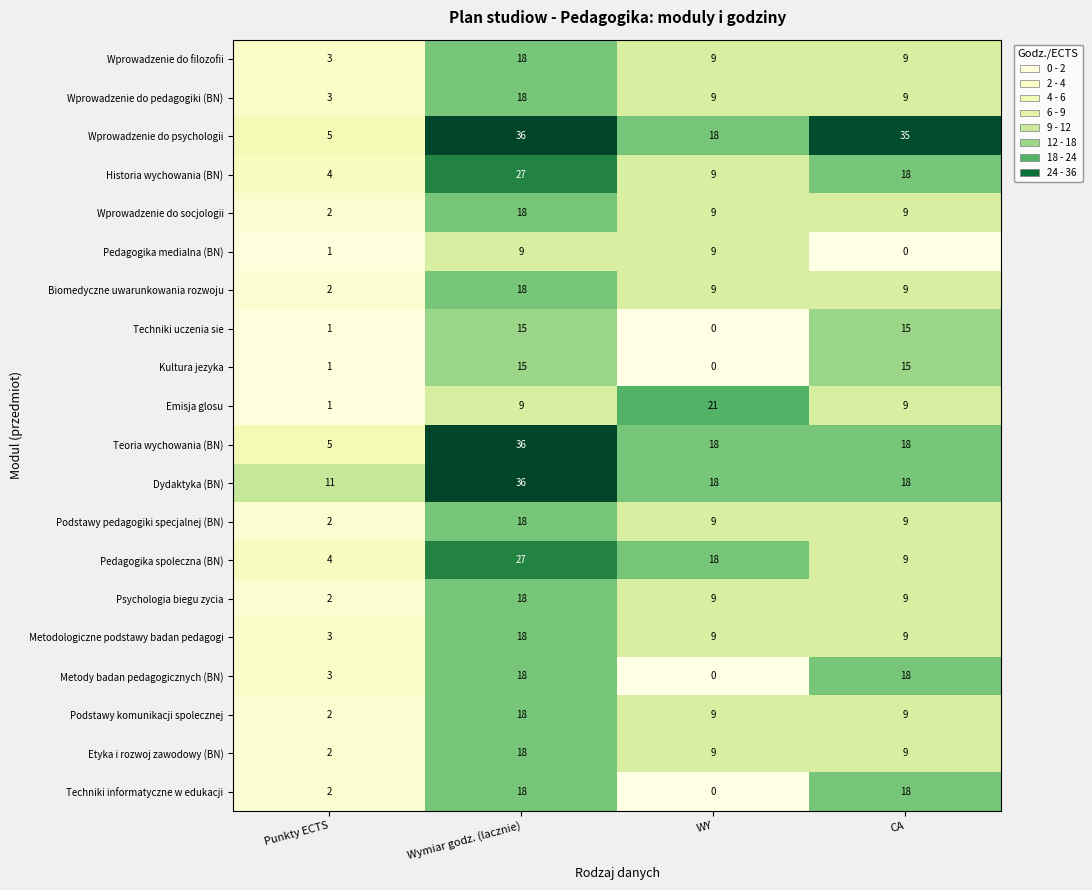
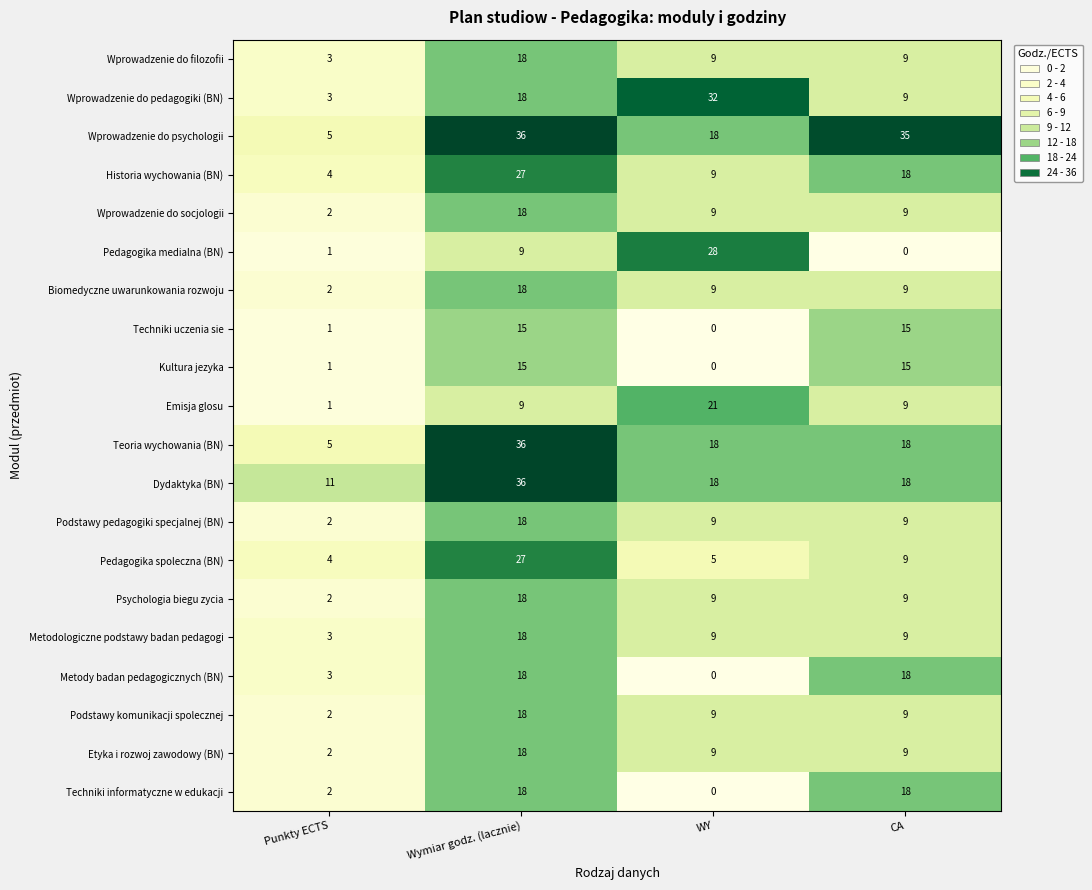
  {
    "Wprowadzenie do filozofii": {
      "Punkty ECTS": 3,
      "Wymiar godz. (lacznie)": 18,
      "WY": 9,
      "CA": 9
    },
    "Wprowadzenie do pedagogiki (BN)": {
      "Punkty ECTS": 3,
      "Wymiar godz. (lacznie)": 18,
-     "WY": 9,
+     "WY": 32,
      "CA": 9
    },
    "Wprowadzenie do psychologii": {
      "Punkty ECTS": 5,
      "Wymiar godz. (lacznie)": 36,
      "WY": 18,
      "CA": 35
    },
    "Historia wychowania (BN)": {
      "Punkty ECTS": 4,
      "Wymiar godz. (lacznie)": 27,
      "WY": 9,
      "CA": 18
    },
    "Wprowadzenie do socjologii": {
      "Punkty ECTS": 2,
      "Wymiar godz. (lacznie)": 18,
      "WY": 9,
      "CA": 9
    },
    "Pedagogika medialna (BN)": {
      "Punkty ECTS": 1,
      "Wymiar godz. (lacznie)": 9,
-     "WY": 9,
+     "WY": 28,
      "CA": 0
    },
    "Biomedyczne uwarunkowania rozwoju": {
      "Punkty ECTS": 2,
      "Wymiar godz. (lacznie)": 18,
      "WY": 9,
      "CA": 9
    },
    "Techniki uczenia sie": {
      "Punkty ECTS": 1,
      "Wymiar godz. (lacznie)": 15,
      "WY": 0,
      "CA": 15
    },
    "Kultura jezyka": {
      "Punkty ECTS": 1,
      "Wymiar godz. (lacznie)": 15,
      "WY": 0,
      "CA": 15
    },
    "Emisja glosu": {
      "Punkty ECTS": 1,
      "Wymiar godz. (lacznie)": 9,
      "WY": 21,
      "CA": 9
    },
    "Teoria wychowania (BN)": {
      "Punkty ECTS": 5,
      "Wymiar godz. (lacznie)": 36,
      "WY": 18,
      "CA": 18
    },
    "Dydaktyka (BN)": {
      "Punkty ECTS": 11,
      "Wymiar godz. (lacznie)": 36,
      "WY": 18,
      "CA": 18
    },
    "Podstawy pedagogiki specjalnej (BN)": {
      "Punkty ECTS": 2,
      "Wymiar godz. (lacznie)": 18,
      "WY": 9,
      "CA": 9
    },
    "Pedagogika spoleczna (BN)": {
      "Punkty ECTS": 4,
      "Wymiar godz. (lacznie)": 27,
-     "WY": 18,
+     "WY": 5,
      "CA": 9
    },
    "Psychologia biegu zycia": {
      "Punkty ECTS": 2,
      "Wymiar godz. (lacznie)": 18,
      "WY": 9,
      "CA": 9
    },
    "Metodologiczne podstawy badan pedagogi": {
      "Punkty ECTS": 3,
      "Wymiar godz. (lacznie)": 18,
      "WY": 9,
      "CA": 9
    },
    "Metody badan pedagogicznych (BN)": {
      "Punkty ECTS": 3,
      "Wymiar godz. (lacznie)": 18,
      "WY": 0,
      "CA": 18
    },
    "Podstawy komunikacji spolecznej": {
      "Punkty ECTS": 2,
      "Wymiar godz. (lacznie)": 18,
      "WY": 9,
      "CA": 9
    },
    "Etyka i rozwoj zawodowy (BN)": {
      "Punkty ECTS": 2,
      "Wymiar godz. (lacznie)": 18,
      "WY": 9,
      "CA": 9
    },
    "Techniki informatyczne w edukacji": {
      "Punkty ECTS": 2,
      "Wymiar godz. (lacznie)": 18,
      "WY": 0,
      "CA": 18
    }
  }
